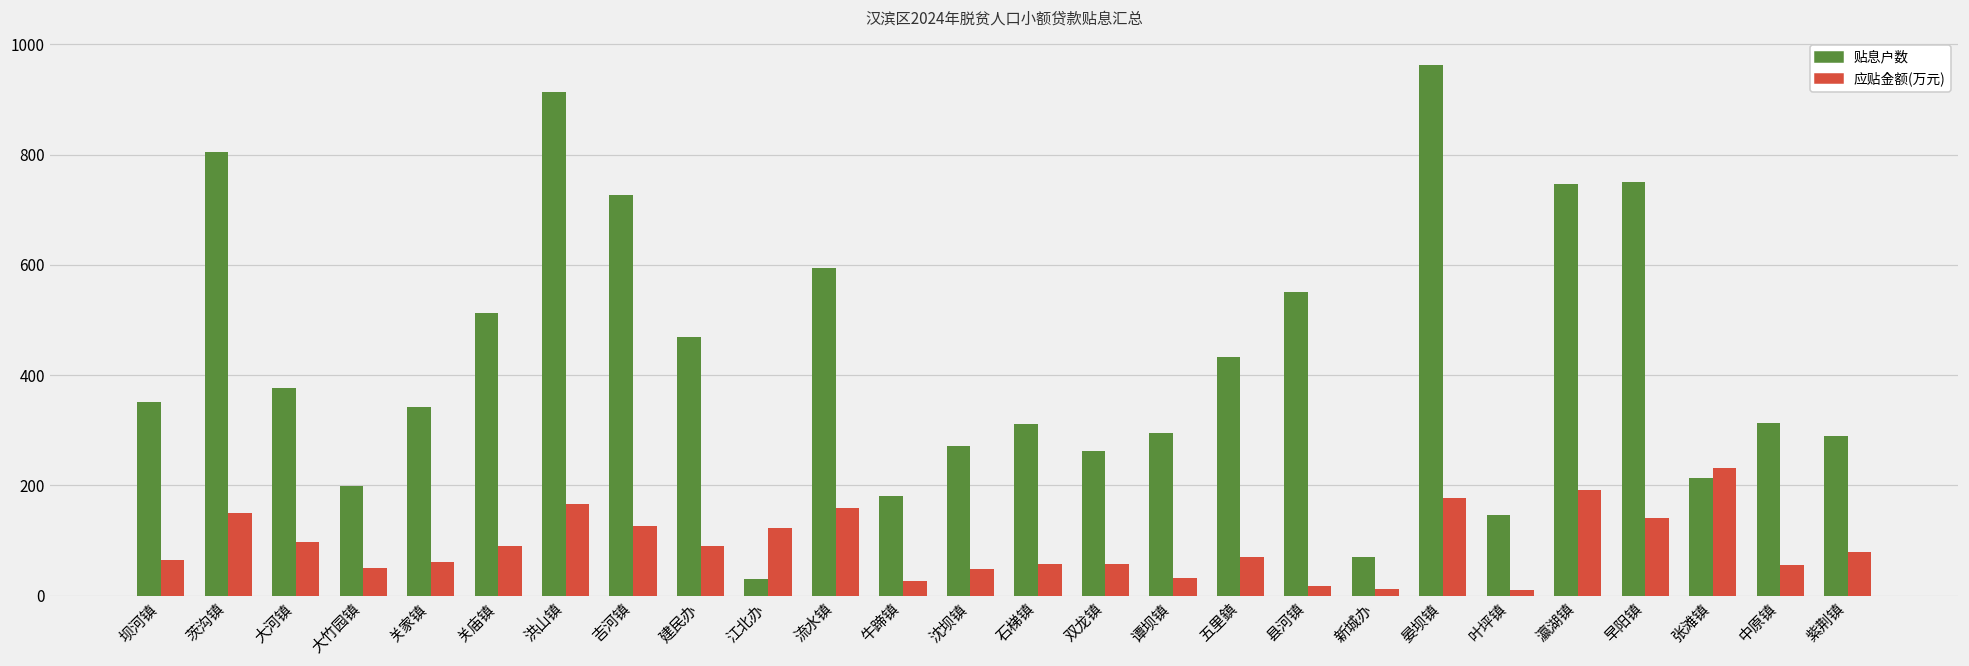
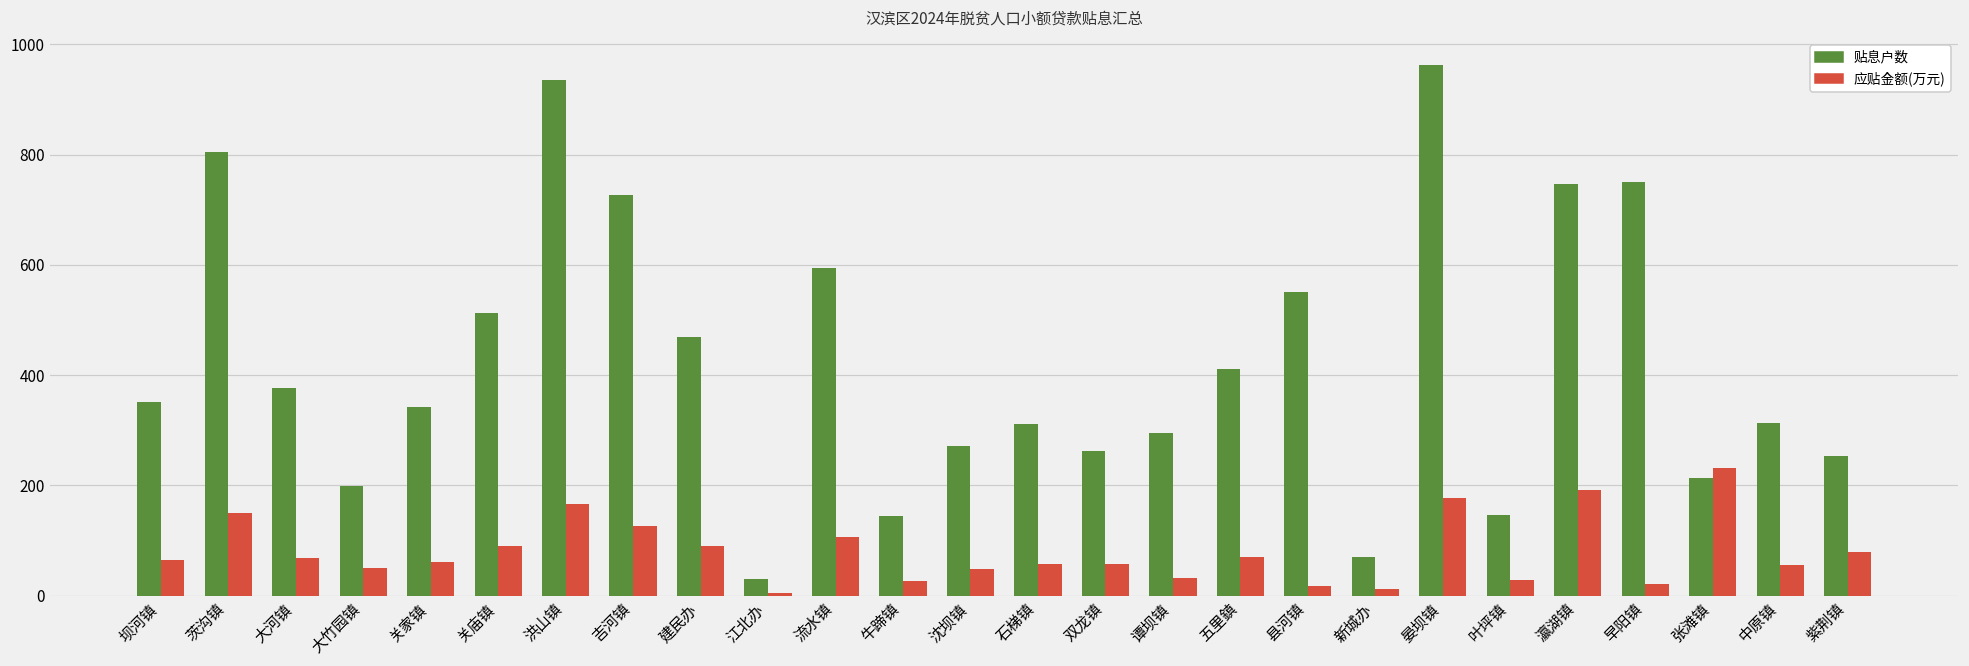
  {
    "贴息户数": {
      "坝河镇": 350,
      "茨沟镇": 810,
      "大河镇": 380,
      "大竹园镇": 200,
      "关家镇": 340,
      "关庙镇": 510,
-     "洪山镇": 910,
+     "洪山镇": 940,
      "吉河镇": 730,
      "建民办": 470,
      "江北办": 30,
      "流水镇": 590,
-     "牛蹄镇": 180,
+     "牛蹄镇": 140,
      "沈坝镇": 270,
      "石梯镇": 310,
      "双龙镇": 260,
      "谭坝镇": 300,
-     "五里鎮": 430,
+     "五里鎮": 410,
      "县河镇": 550,
      "新城办": 70,
      "晏坝镇": 960,
      "叶坪镇": 150,
      "瀛湖镇": 750,
      "早阳镇": 750,
      "张滩镇": 210,
      "中原镇": 310,
-     "紫荆镇": 290
+     "紫荆镇": 250
    },
    "应贴金额(万元)": {
      "坝河镇": 60,
      "茨沟镇": 150,
-     "大河镇": 100,
+     "大河镇": 70,
      "大竹园镇": 50,
      "关家镇": 60,
      "关庙镇": 90,
      "洪山镇": 170,
      "吉河镇": 130,
      "建民办": 90,
-     "江北办": 120,
-     "流水镇": 160,
+     "江北办": 0,
+     "流水镇": 110,
      "牛蹄镇": 30,
      "沈坝镇": 50,
      "石梯镇": 60,
      "双龙镇": 60,
      "谭坝镇": 30,
      "五里鎮": 70,
      "县河镇": 20,
      "新城办": 10,
      "晏坝镇": 180,
-     "叶坪镇": 10,
+     "叶坪镇": 30,
      "瀛湖镇": 190,
-     "早阳镇": 140,
+     "早阳镇": 20,
      "张滩镇": 230,
      "中原镇": 60,
      "紫荆镇": 80
    }
  }
